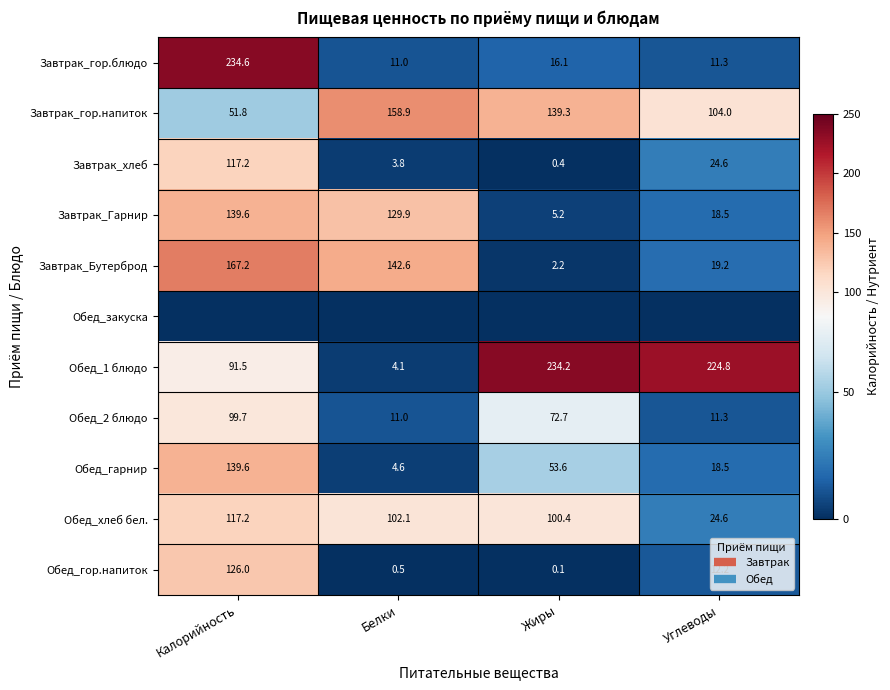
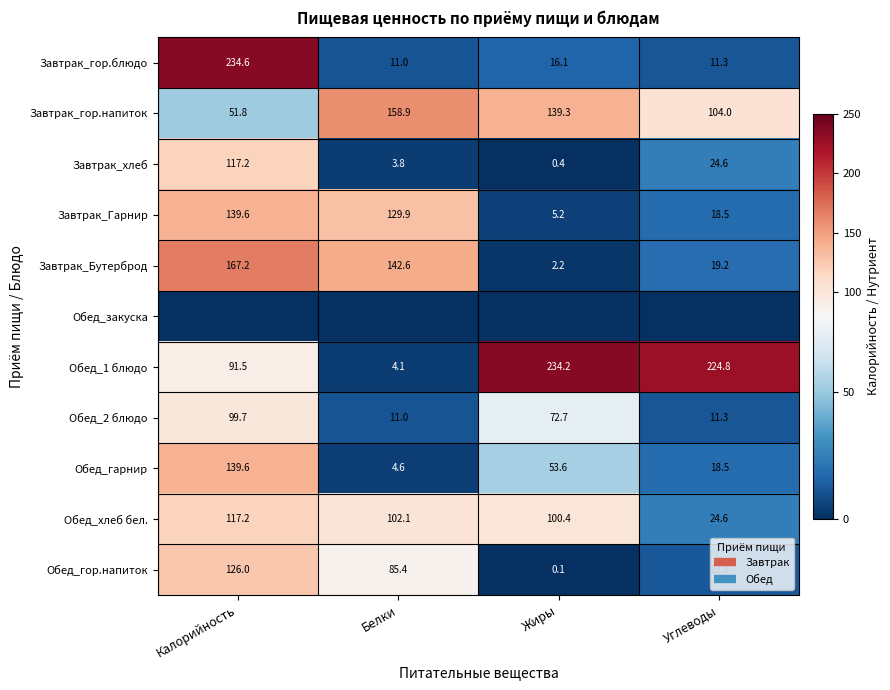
  {
    "Завтрак_гор.блюдо": {
      "Калорийность": 234.6,
      "Белки": 11.0,
      "Жиры": 16.1,
      "Углеводы": 11.3
    },
    "Завтрак_гор.напиток": {
      "Калорийность": 51.8,
      "Белки": 158.9,
      "Жиры": 139.3,
      "Углеводы": 104.0
    },
    "Завтрак_хлеб": {
      "Калорийность": 117.2,
      "Белки": 3.8,
      "Жиры": 0.4,
      "Углеводы": 24.6
    },
    "Завтрак_Гарнир": {
      "Калорийность": 139.6,
      "Белки": 129.9,
      "Жиры": 5.2,
      "Углеводы": 18.5
    },
    "Завтрак_Бутерброд": {
      "Калорийность": 167.2,
      "Белки": 142.6,
      "Жиры": 2.2,
      "Углеводы": 19.2
    },
    "Обед_1 блюдо": {
      "Калорийность": 91.5,
      "Белки": 4.1,
      "Жиры": 234.2,
      "Углеводы": 224.8
    },
    "Обед_2 блюдо": {
      "Калорийность": 99.7,
      "Белки": 11.0,
      "Жиры": 72.7,
      "Углеводы": 11.3
    },
    "Обед_гарнир": {
      "Калорийность": 139.6,
      "Белки": 4.6,
      "Жиры": 53.6,
      "Углеводы": 18.5
    },
    "Обед_хлеб бел.": {
      "Калорийность": 117.2,
      "Белки": 102.1,
      "Жиры": 100.4,
      "Углеводы": 24.6
    },
    "Обед_гор.напиток": {
      "Калорийность": 126.0,
-     "Белки": 0.5,
+     "Белки": 85.4,
      "Жиры": 0.1
    }
  }
